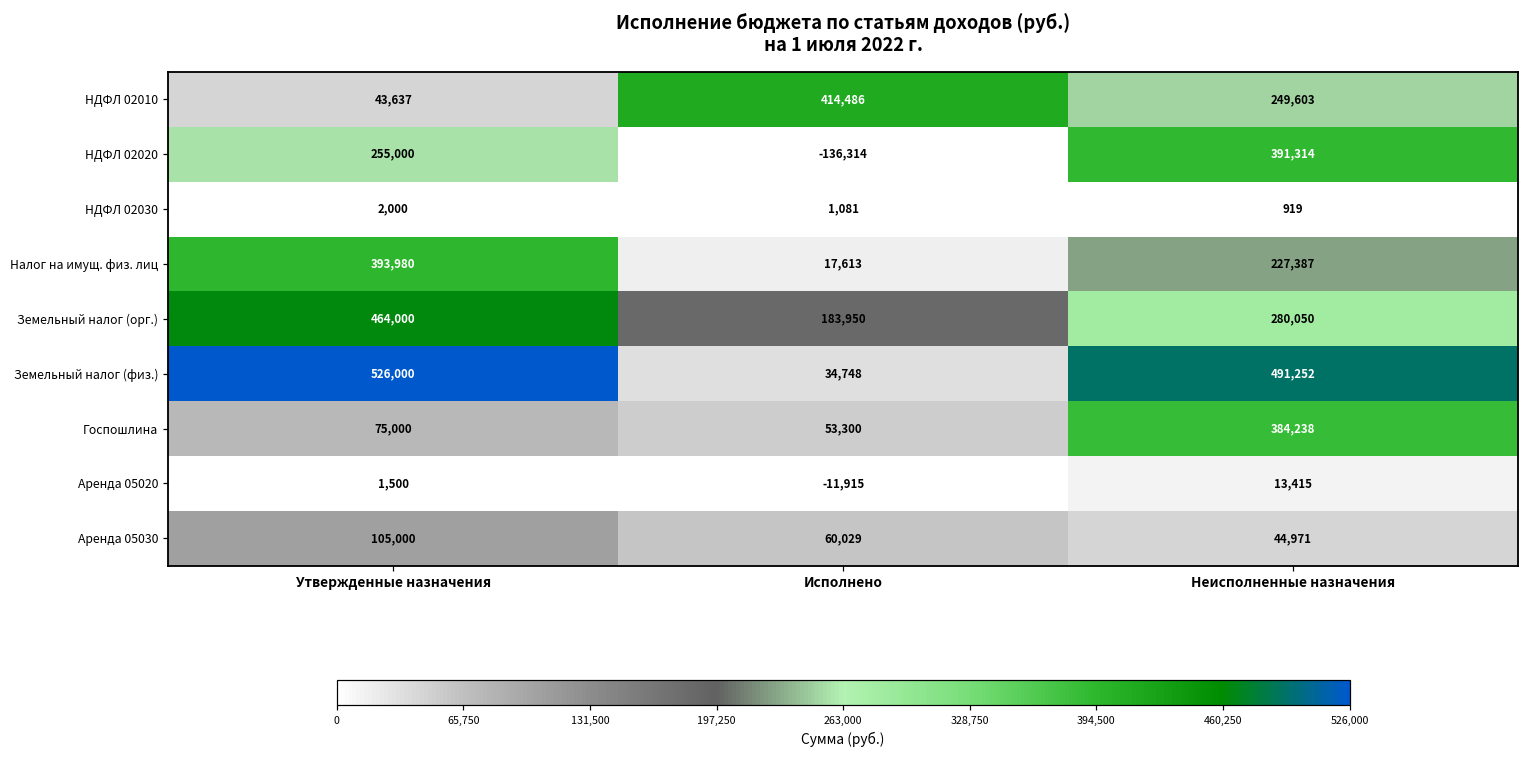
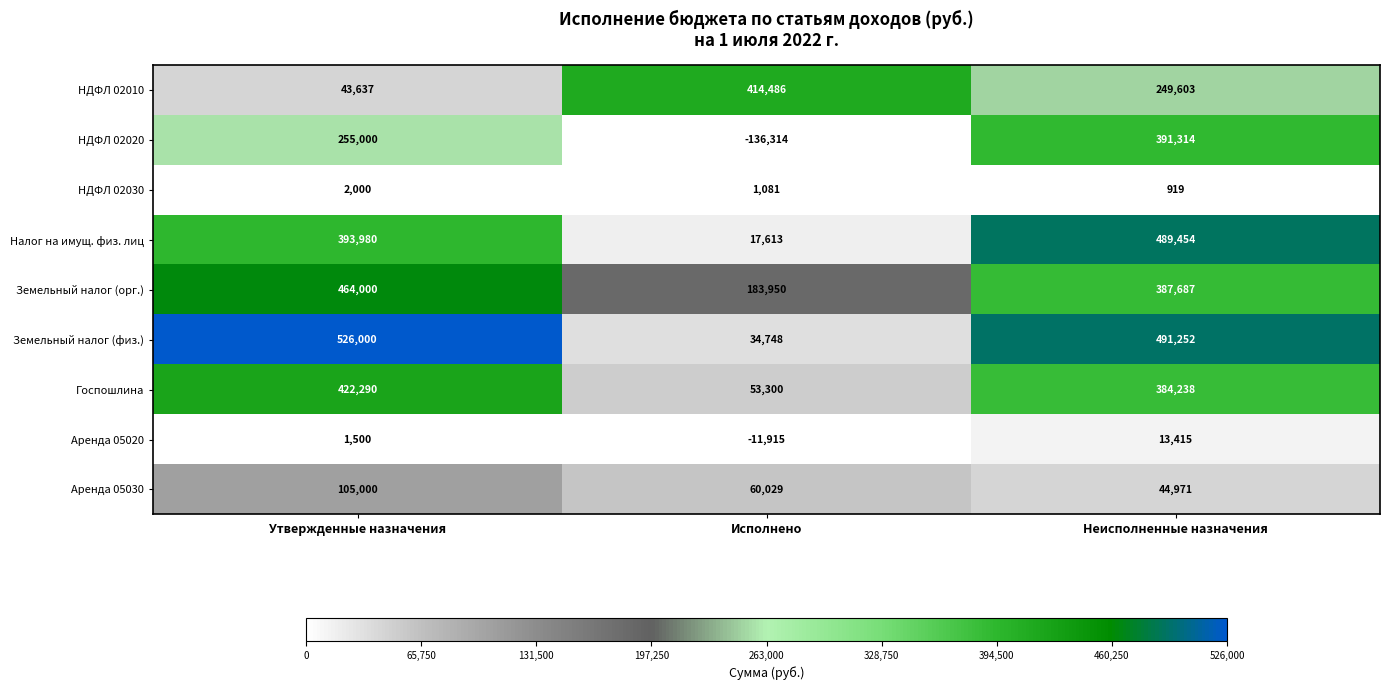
  {
    "НДФЛ 02010": {
      "Утвержденные назначения": "43,637",
      "Исполнено": "414,486",
      "Неисполненные назначения": "249,603"
    },
    "НДФЛ 02020": {
      "Утвержденные назначения": "255,000",
      "Исполнено": "-136,314",
      "Неисполненные назначения": "391,314"
    },
    "НДФЛ 02030": {
      "Утвержденные назначения": "2,000",
      "Исполнено": "1,081",
      "Неисполненные назначения": "919"
    },
    "Налог на имущ. физ. лиц": {
      "Утвержденные назначения": "393,980",
      "Исполнено": "17,613",
-     "Неисполненные назначения": "227,387"
+     "Неисполненные назначения": "489,454"
    },
    "Земельный налог (орг.)": {
      "Утвержденные назначения": "464,000",
      "Исполнено": "183,950",
-     "Неисполненные назначения": "280,050"
+     "Неисполненные назначения": "387,687"
    },
    "Земельный налог (физ.)": {
      "Утвержденные назначения": "526,000",
      "Исполнено": "34,748",
      "Неисполненные назначения": "491,252"
    },
    "Госпошлина": {
-     "Утвержденные назначения": "75,000",
+     "Утвержденные назначения": "422,290",
      "Исполнено": "53,300",
      "Неисполненные назначения": "384,238"
    },
    "Аренда 05020": {
      "Утвержденные назначения": "1,500",
      "Исполнено": "-11,915",
      "Неисполненные назначения": "13,415"
    },
    "Аренда 05030": {
      "Утвержденные назначения": "105,000",
      "Исполнено": "60,029",
      "Неисполненные назначения": "44,971"
    }
  }
